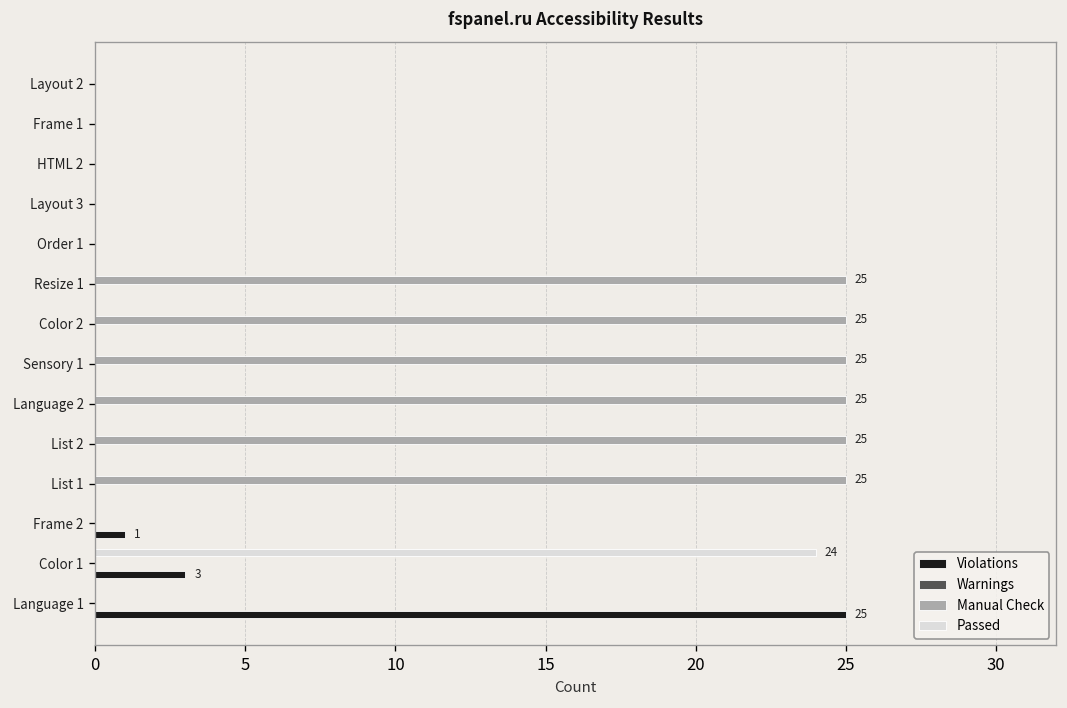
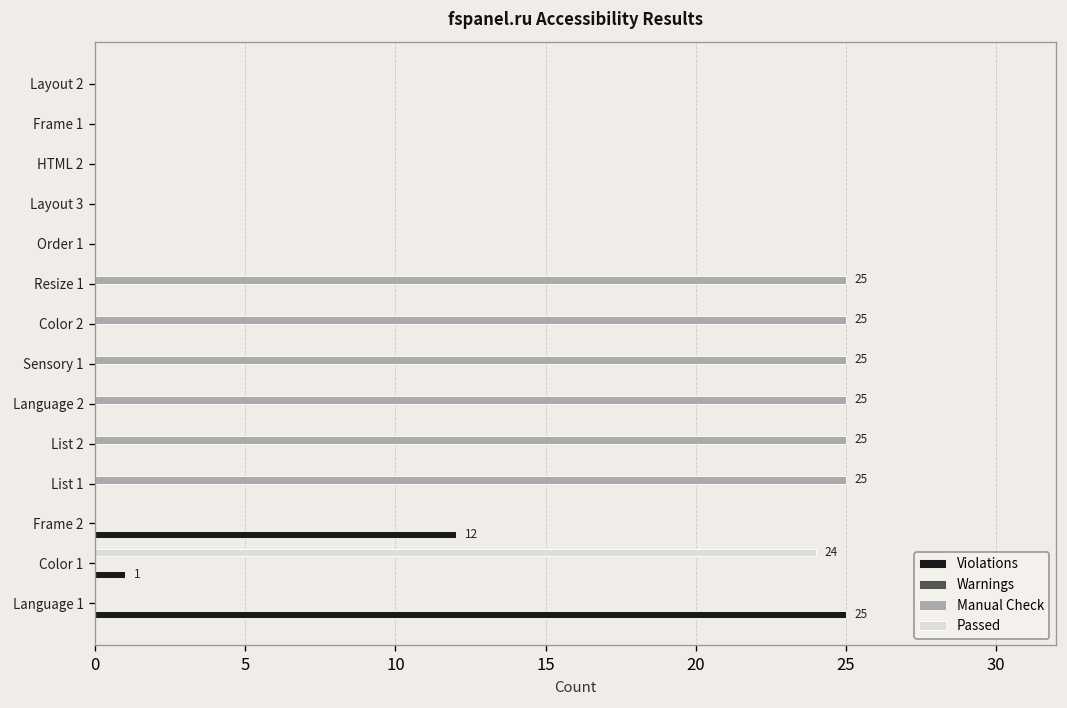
  {
    "Violations": {
-     "Frame 2": 1,
-     "Color 1": 3,
+     "Frame 2": 12,
+     "Color 1": 1,
      "Language 1": 25
    },
    "Warnings": {
      "Layout 2": 0.0,
      "Frame 1": 0.0,
      "HTML 2": 0.0,
      "Layout 3": 0.0,
      "Order 1": 0.0,
      "Resize 1": 0.0,
      "Color 2": 0.0,
      "Sensory 1": 0.0,
      "Language 2": 0.0,
      "List 2": 0.0,
      "List 1": 0.0,
      "Frame 2": 0.0,
      "Color 1": 0.0,
      "Language 1": 0.0
    },
    "Manual Check": {
      "Resize 1": 25,
      "Color 2": 25,
      "Sensory 1": 25,
      "Language 2": 25,
      "List 2": 25,
      "List 1": 25
    },
    "Passed": {
      "Color 1": 24
    }
  }
